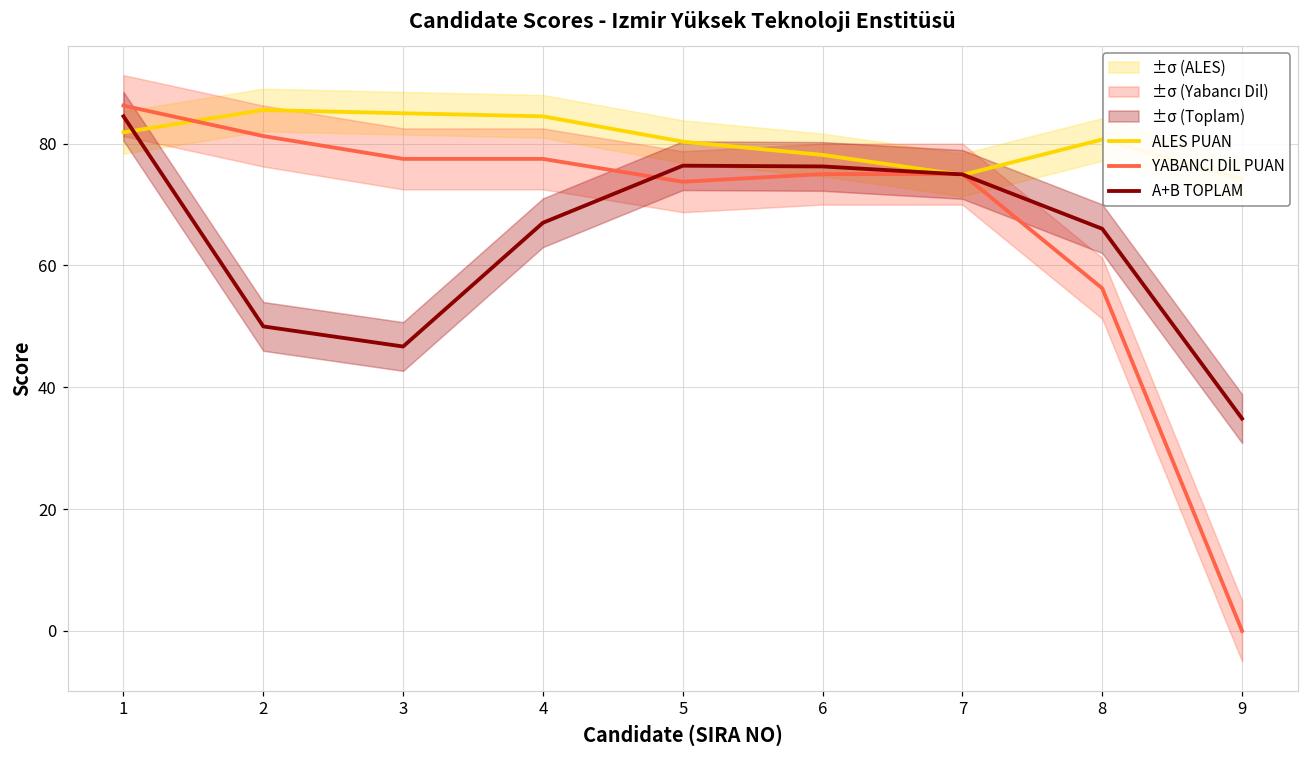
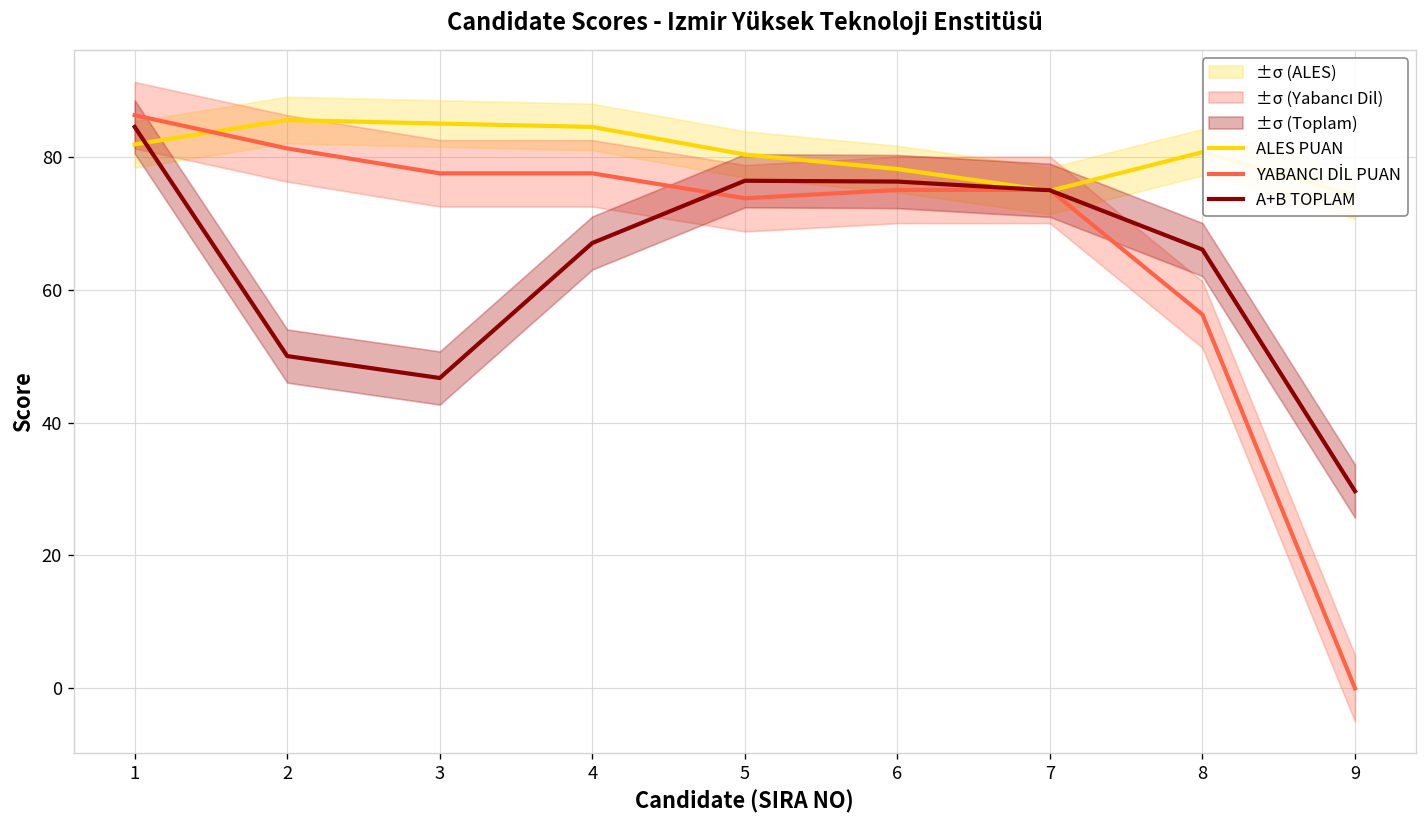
  {
    "A+B TOPLAM": {
      "1": 84,
      "2": 50,
      "3": 47,
      "4": 67,
      "5": 76,
      "6": 76,
      "8": 66,
-     "9": 35
+     "9": 30
    }
  }
